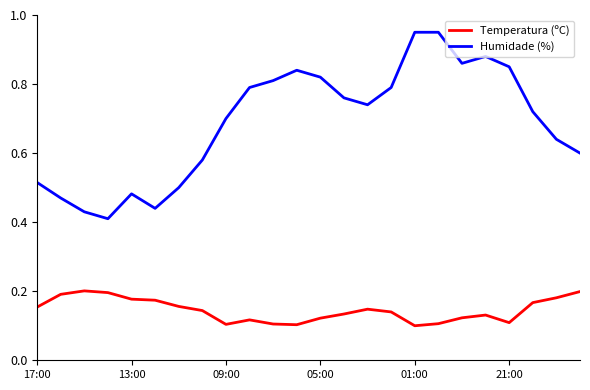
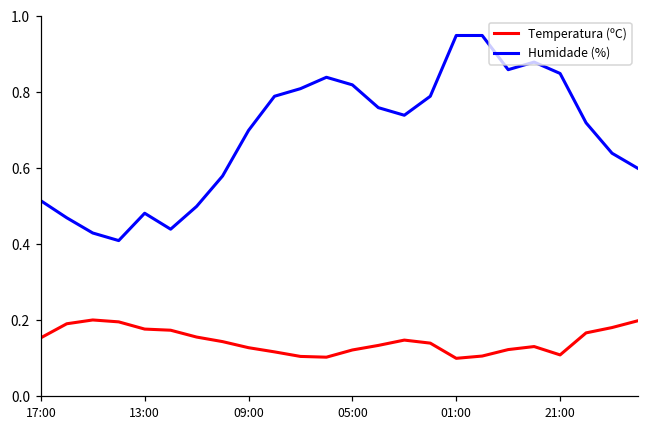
  {
    "Temperatura (ºC)": {
      "17:00": 0.15,
      "13:00": 0.18,
-     "09:00": 0.10,
+     "09:00": 0.13,
      "05:00": 0.12,
      "01:00": 0.10,
      "21:00": 0.11
    },
    "Humidade (%)": {
      "17:00": 0.52,
      "13:00": 0.48,
      "09:00": 0.70,
      "05:00": 0.82,
      "01:00": 0.95,
      "21:00": 0.85
    }
  }
